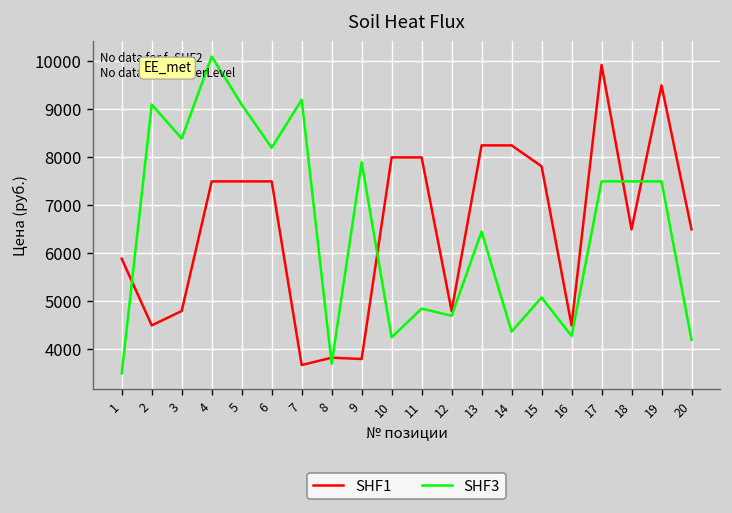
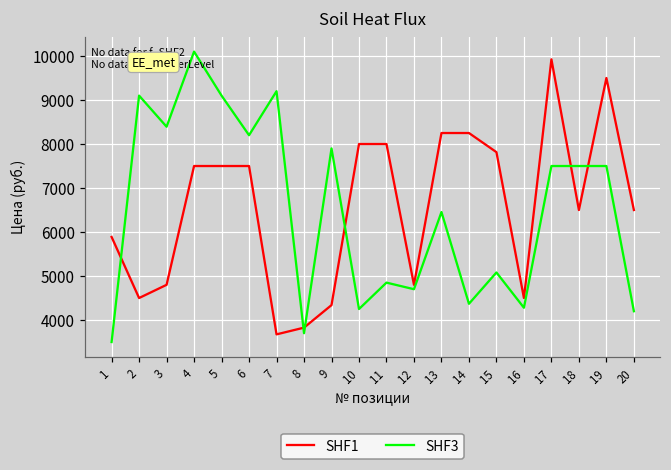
  {
    "SHF1": {
      "1": 5900,
      "2": 4500,
      "3": 4800,
      "4": 7500,
      "5": 7500,
      "6": 7500,
      "7": 3700,
      "8": 3800,
-     "9": 3800,
+     "9": 4300,
      "10": 8000,
      "11": 8000,
      "12": 4800,
      "13": 8300,
      "14": 8300,
      "15": 7800,
      "16": 4500,
      "17": 9900,
      "18": 6500,
      "19": 9500,
      "20": 6500
    },
    "SHF3": {
      "1": 3500,
      "2": 9100,
      "3": 8400,
      "4": 10100,
      "5": 9100,
      "6": 8200,
      "7": 9200,
      "8": 3700,
      "9": 7900,
      "10": 4300,
      "11": 4900,
      "12": 4700,
      "13": 6500,
      "14": 4400,
      "15": 5100,
      "16": 4300,
      "17": 7500,
      "18": 7500,
      "19": 7500,
      "20": 4200
    }
  }
